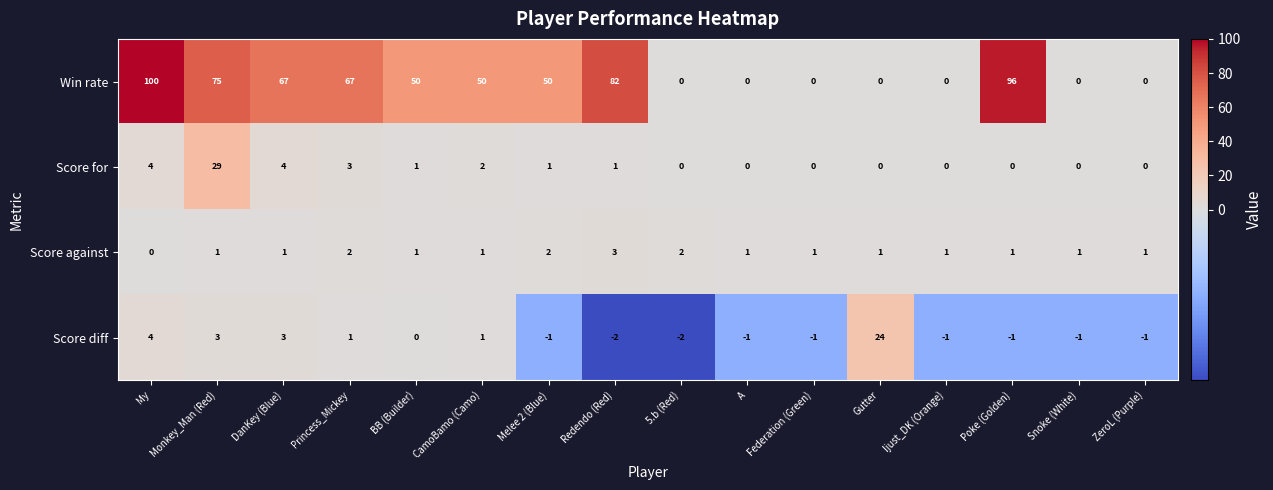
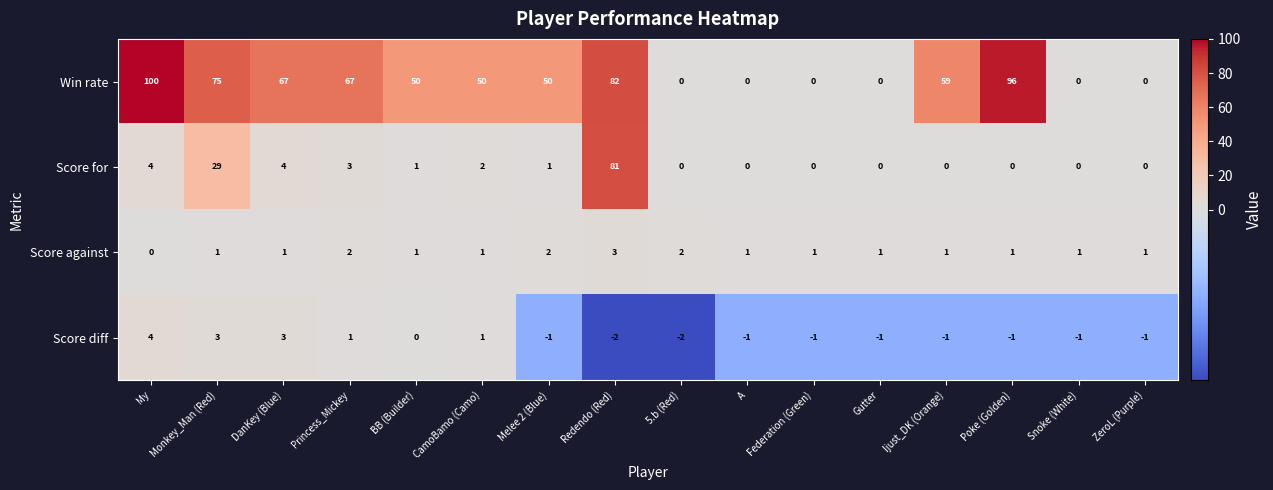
  {
    "Win rate": {
      "My": 100,
      "Monkey_Man (Red)": 75,
      "DanKey (Blue)": 67,
      "Princess_Mickey": 67,
      "BB (Builder)": 50,
      "CamoBamo (Camo)": 50,
      "Melee 2 (Blue)": 50,
      "Redendo (Red)": 82,
      "5.b (Red)": 0,
      "A": 0,
      "Federation (Green)": 0,
      "Gutter": 0,
-     "Ijust_DK (Orange)": 0,
+     "Ijust_DK (Orange)": 59,
      "Poke (Golden)": 96,
      "Snoke (White)": 0,
      "ZeroL (Purple)": 0
    },
    "Score for": {
      "My": 4,
      "Monkey_Man (Red)": 29,
      "DanKey (Blue)": 4,
      "Princess_Mickey": 3,
      "BB (Builder)": 1,
      "CamoBamo (Camo)": 2,
      "Melee 2 (Blue)": 1,
-     "Redendo (Red)": 1,
+     "Redendo (Red)": 81,
      "5.b (Red)": 0,
      "A": 0,
      "Federation (Green)": 0,
      "Gutter": 0,
      "Ijust_DK (Orange)": 0,
      "Poke (Golden)": 0,
      "Snoke (White)": 0,
      "ZeroL (Purple)": 0
    },
    "Score against": {
      "My": 0,
      "Monkey_Man (Red)": 1,
      "DanKey (Blue)": 1,
      "Princess_Mickey": 2,
      "BB (Builder)": 1,
      "CamoBamo (Camo)": 1,
      "Melee 2 (Blue)": 2,
      "Redendo (Red)": 3,
      "5.b (Red)": 2,
      "A": 1,
      "Federation (Green)": 1,
      "Gutter": 1,
      "Ijust_DK (Orange)": 1,
      "Poke (Golden)": 1,
      "Snoke (White)": 1,
      "ZeroL (Purple)": 1
    },
    "Score diff": {
      "My": 4,
      "Monkey_Man (Red)": 3,
      "DanKey (Blue)": 3,
      "Princess_Mickey": 1,
      "BB (Builder)": 0,
      "CamoBamo (Camo)": 1,
      "Melee 2 (Blue)": -1,
      "Redendo (Red)": -2,
      "5.b (Red)": -2,
      "A": -1,
      "Federation (Green)": -1,
-     "Gutter": 24,
+     "Gutter": -1,
      "Ijust_DK (Orange)": -1,
      "Poke (Golden)": -1,
      "Snoke (White)": -1,
      "ZeroL (Purple)": -1
    }
  }
